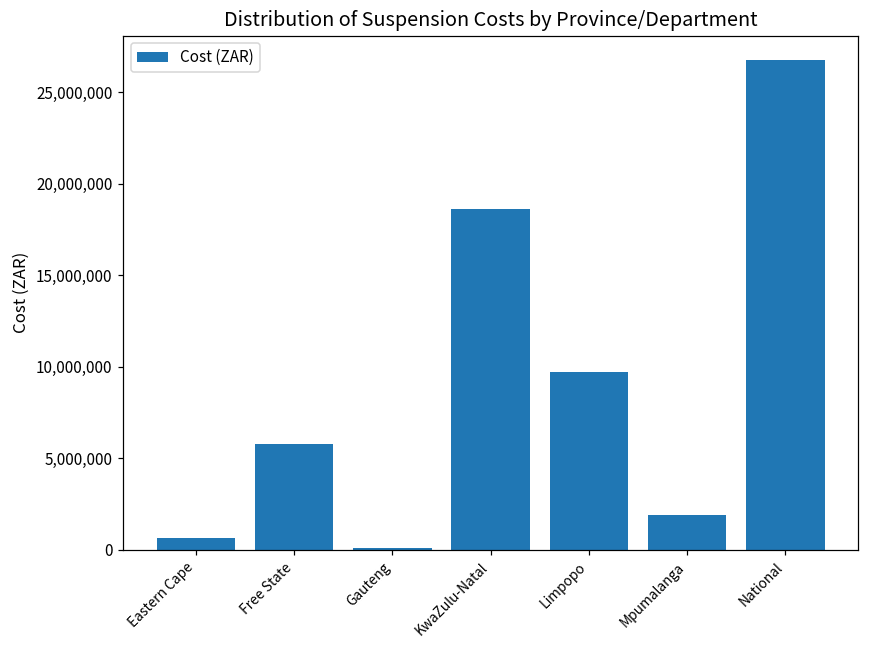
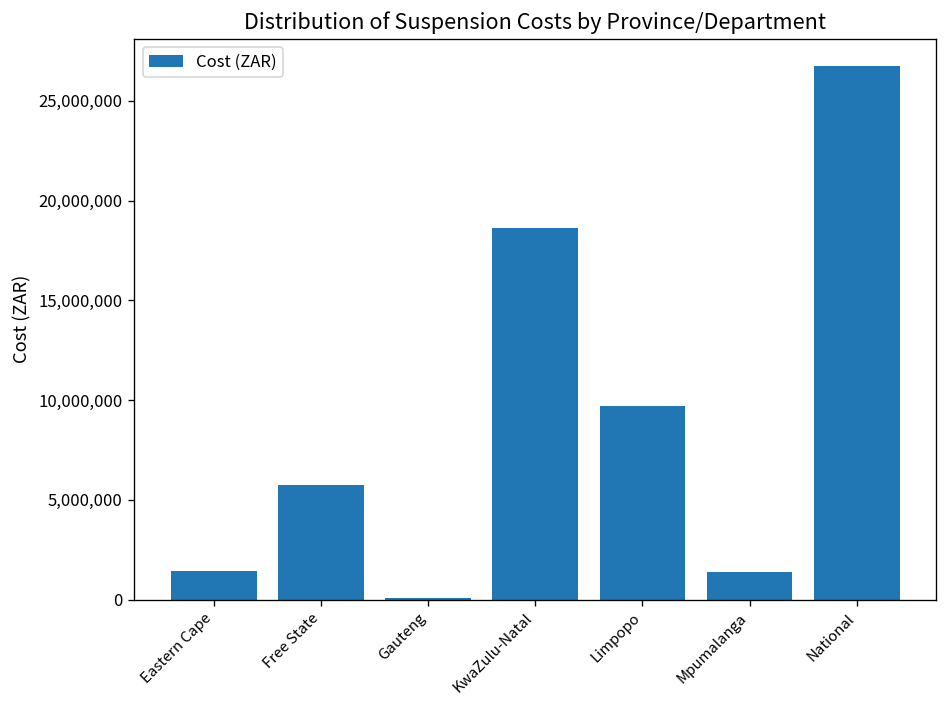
  {
-   "Eastern Cape": "600,000",
+   "Eastern Cape": "1,400,000",
    "Free State": "5,800,000",
    "KwaZulu-Natal": "18,600,000",
    "Limpopo": "9,700,000",
-   "Mpumalanga": "1,900,000",
+   "Mpumalanga": "1,400,000",
    "National": "26,800,000"
  }
